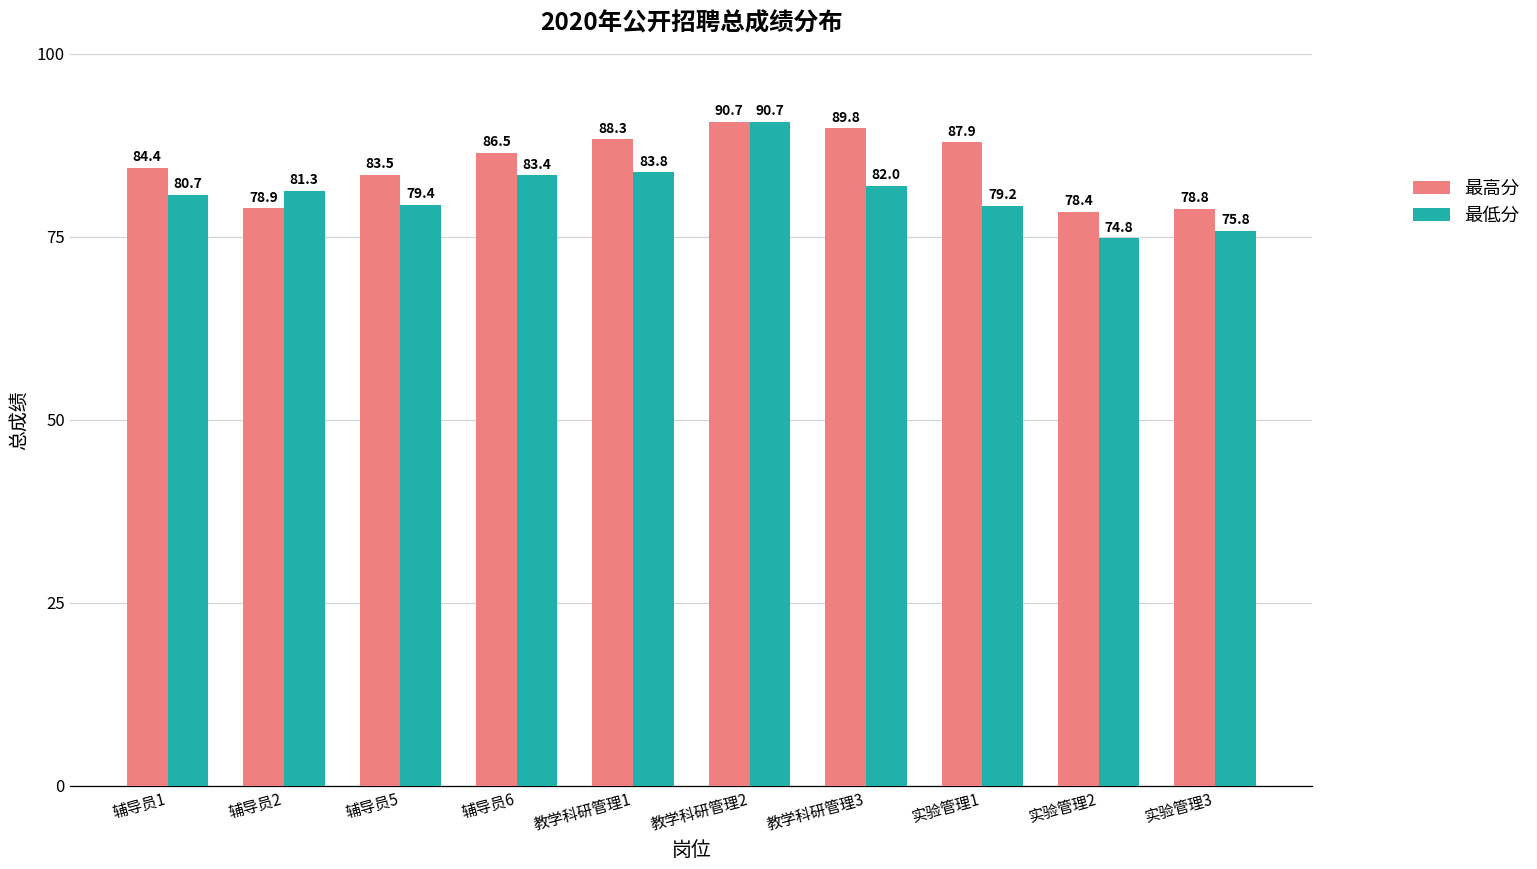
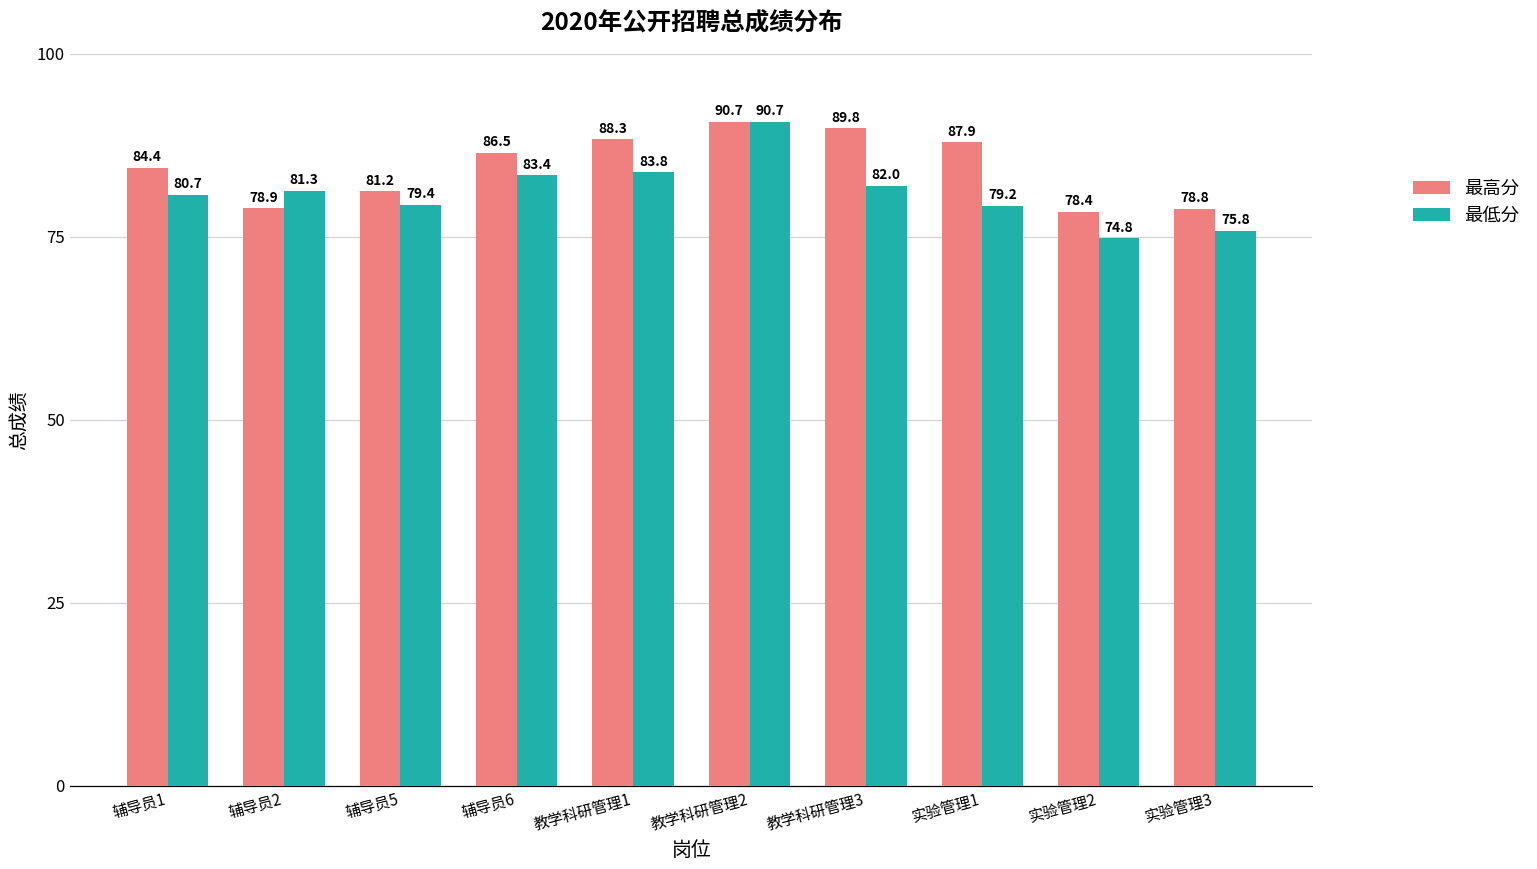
  {
    "最高分": {
      "辅导员1": 84.4,
      "辅导员2": 78.9,
-     "辅导员5": 83.5,
+     "辅导员5": 81.2,
      "辅导员6": 86.5,
      "教学科研管理1": 88.3,
      "教学科研管理2": 90.7,
      "教学科研管理3": 89.8,
      "实验管理1": 87.9,
      "实验管理2": 78.4,
      "实验管理3": 78.8
    },
    "最低分": {
      "辅导员1": 80.7,
      "辅导员2": 81.3,
      "辅导员5": 79.4,
      "辅导员6": 83.4,
      "教学科研管理1": 83.8,
      "教学科研管理2": 90.7,
      "教学科研管理3": 82.0,
      "实验管理1": 79.2,
      "实验管理2": 74.8,
      "实验管理3": 75.8
    }
  }
